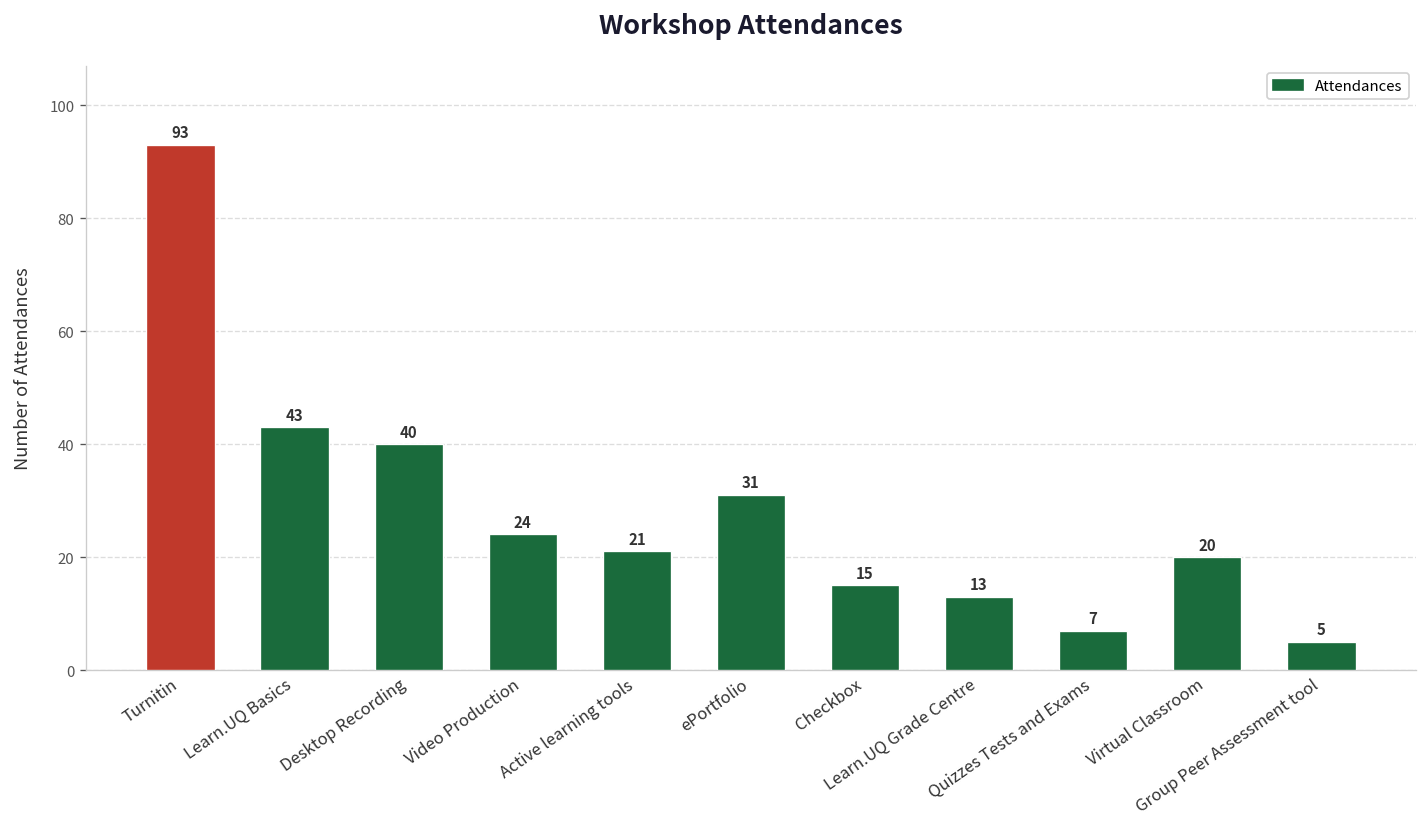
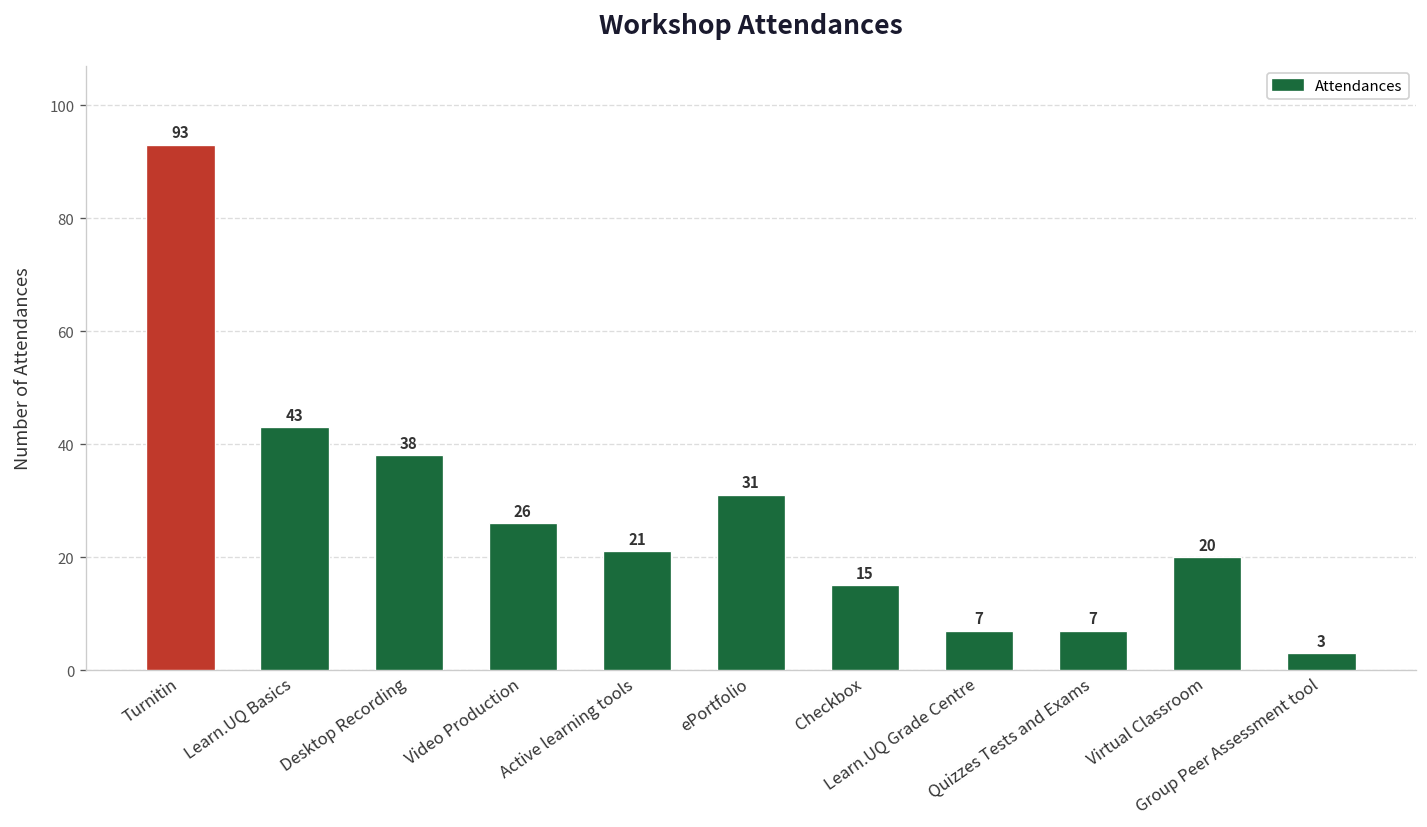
  {
    "Turnitin": 93,
    "Learn.UQ Basics": 43,
-   "Desktop Recording": 40,
-   "Video Production": 24,
+   "Desktop Recording": 38,
+   "Video Production": 26,
    "Active learning tools": 21,
    "ePortfolio": 31,
    "Checkbox": 15,
-   "Learn.UQ Grade Centre": 13,
+   "Learn.UQ Grade Centre": 7,
    "Quizzes Tests and Exams": 7,
    "Virtual Classroom": 20,
-   "Group Peer Assessment tool": 5
+   "Group Peer Assessment tool": 3
  }
